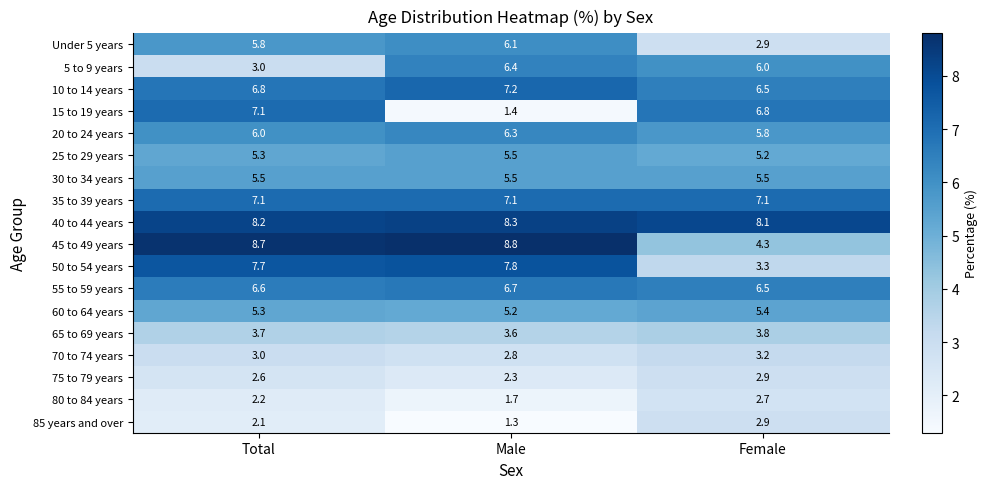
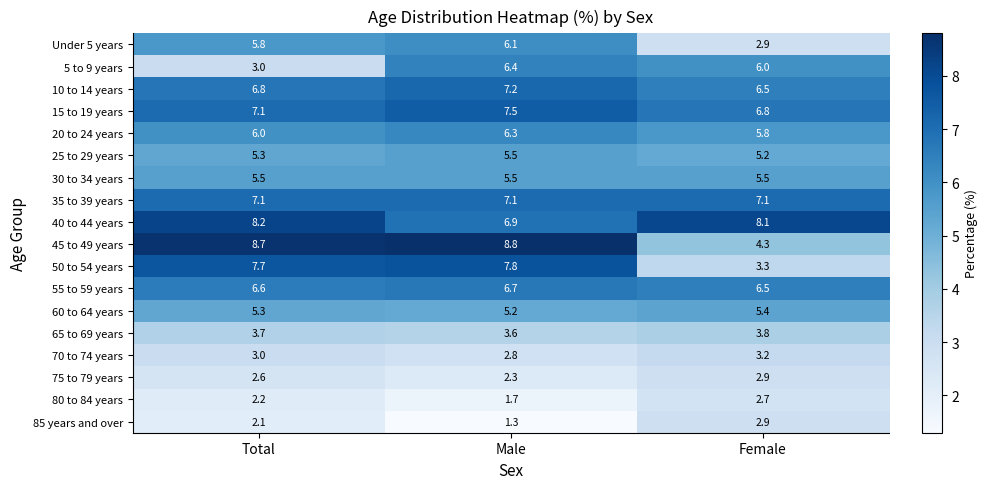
  {
    "Under 5 years": {
      "Total": 5.8,
      "Male": 6.1,
      "Female": 2.9
    },
    "5 to 9 years": {
      "Total": 3.0,
      "Male": 6.4,
      "Female": 6.0
    },
    "10 to 14 years": {
      "Total": 6.8,
      "Male": 7.2,
      "Female": 6.5
    },
    "15 to 19 years": {
      "Total": 7.1,
-     "Male": 1.4,
+     "Male": 7.5,
      "Female": 6.8
    },
    "20 to 24 years": {
      "Total": 6.0,
      "Male": 6.3,
      "Female": 5.8
    },
    "25 to 29 years": {
      "Total": 5.3,
      "Male": 5.5,
      "Female": 5.2
    },
    "30 to 34 years": {
      "Total": 5.5,
      "Male": 5.5,
      "Female": 5.5
    },
    "35 to 39 years": {
      "Total": 7.1,
      "Male": 7.1,
      "Female": 7.1
    },
    "40 to 44 years": {
      "Total": 8.2,
-     "Male": 8.3,
+     "Male": 6.9,
      "Female": 8.1
    },
    "45 to 49 years": {
      "Total": 8.7,
      "Male": 8.8,
      "Female": 4.3
    },
    "50 to 54 years": {
      "Total": 7.7,
      "Male": 7.8,
      "Female": 3.3
    },
    "55 to 59 years": {
      "Total": 6.6,
      "Male": 6.7,
      "Female": 6.5
    },
    "60 to 64 years": {
      "Total": 5.3,
      "Male": 5.2,
      "Female": 5.4
    },
    "65 to 69 years": {
      "Total": 3.7,
      "Male": 3.6,
      "Female": 3.8
    },
    "70 to 74 years": {
      "Total": 3.0,
      "Male": 2.8,
      "Female": 3.2
    },
    "75 to 79 years": {
      "Total": 2.6,
      "Male": 2.3,
      "Female": 2.9
    },
    "80 to 84 years": {
      "Total": 2.2,
      "Male": 1.7,
      "Female": 2.7
    },
    "85 years and over": {
      "Total": 2.1,
      "Male": 1.3,
      "Female": 2.9
    }
  }
